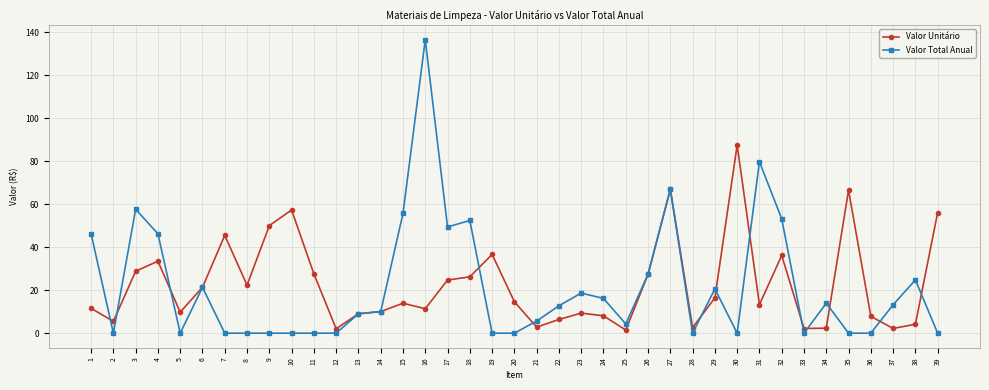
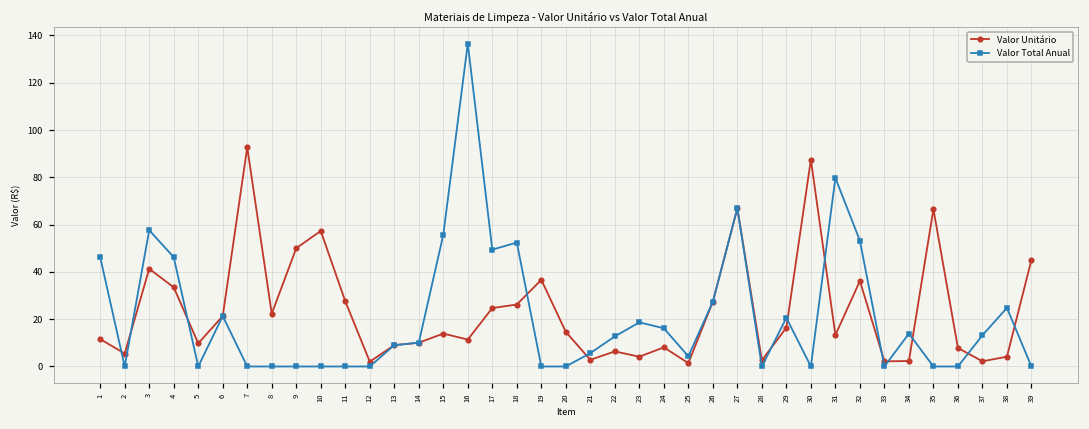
  {
    "Valor Unitário": {
      "1": 12,
      "2": 5,
-     "3": 29,
+     "3": 41,
      "4": 34,
      "5": 10,
-     "7": 46,
+     "7": 93,
      "8": 22,
      "9": 50,
      "10": 57,
      "11": 28,
      "12": 2,
      "15": 14,
      "16": 11,
      "17": 25,
      "18": 26,
      "19": 37,
      "20": 15,
      "21": 3,
      "22": 6,
-     "23": 9,
+     "23": 4,
      "24": 8,
      "25": 1,
      "28": 3,
      "29": 16,
      "30": 88,
      "31": 13,
      "32": 36,
      "33": 2,
      "34": 2,
      "35": 67,
      "36": 8,
      "37": 2,
      "38": 4,
-     "39": 56
+     "39": 45
    },
    "Valor Total Anual": {
      "1": 46,
      "2": 0,
      "3": 58,
      "4": 46,
      "5": 0,
      "7": 0,
      "8": 0,
      "9": 0,
      "10": 0,
      "11": 0,
      "12": 0,
      "15": 56,
      "16": 137,
      "17": 49,
      "18": 52,
      "19": 0,
      "20": 0,
      "21": 6,
      "22": 13,
      "23": 19,
      "24": 16,
      "25": 4,
      "28": 0,
      "29": 21,
      "30": 0,
      "31": 80,
      "32": 53,
      "33": 0,
      "34": 14,
      "35": 0,
      "36": 0,
      "37": 13,
      "38": 25,
      "39": 0
    }
  }
